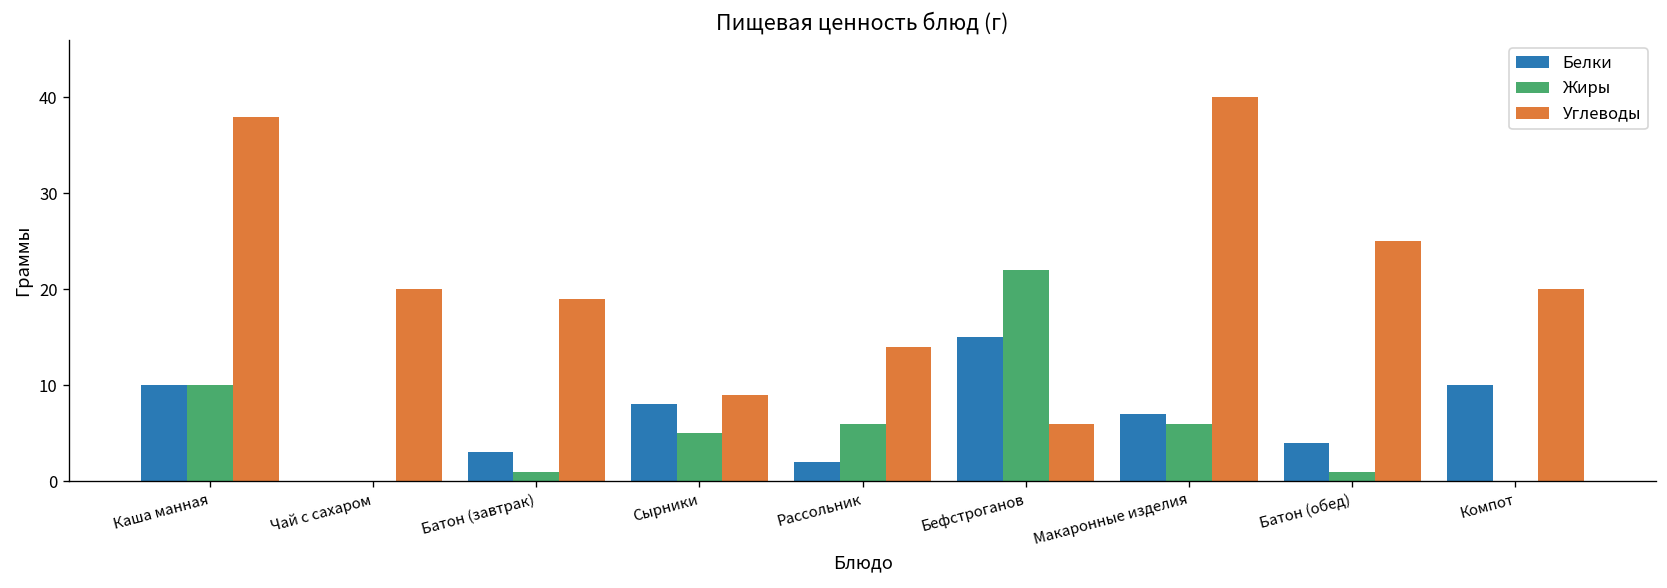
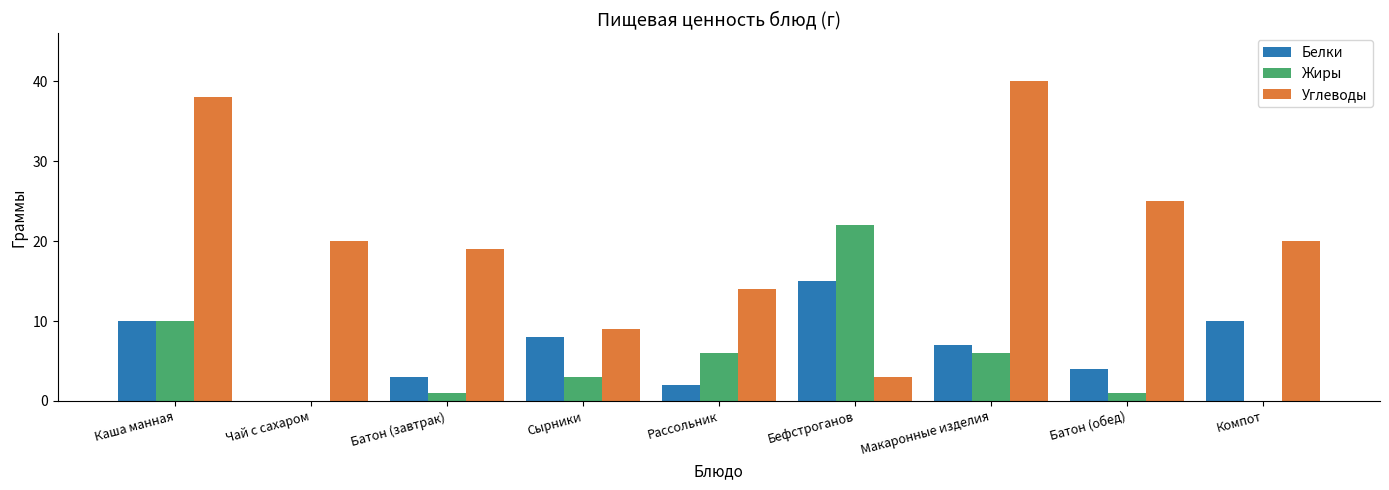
  {
    "Белки": {
      "Каша манная": 10,
      "Чай с сахаром": 0,
      "Батон (завтрак)": 3,
      "Сырники": 8,
      "Рассольник": 2,
      "Бефстроганов": 15,
      "Макаронные изделия": 7,
      "Батон (обед)": 4,
      "Компот": 10
    },
    "Жиры": {
      "Каша манная": 10,
      "Чай с сахаром": 0,
      "Батон (завтрак)": 1,
-     "Сырники": 5,
+     "Сырники": 3,
      "Рассольник": 6,
      "Бефстроганов": 22,
      "Макаронные изделия": 6,
      "Батон (обед)": 1,
      "Компот": 0
    },
    "Углеводы": {
      "Каша манная": 38,
      "Чай с сахаром": 20,
      "Батон (завтрак)": 19,
      "Сырники": 9,
      "Рассольник": 14,
-     "Бефстроганов": 6,
+     "Бефстроганов": 3,
      "Макаронные изделия": 40,
      "Батон (обед)": 25,
      "Компот": 20
    }
  }
